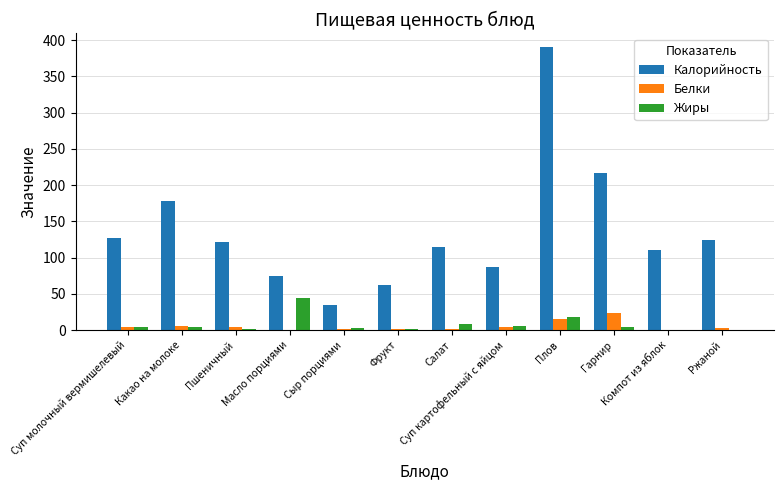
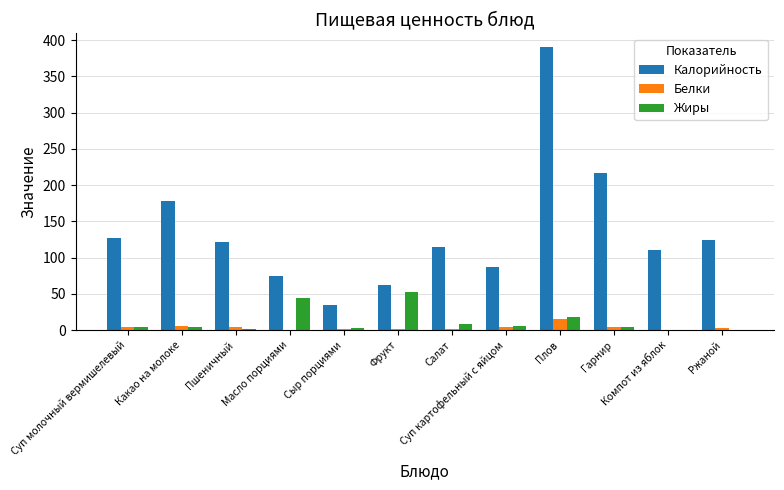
  {
    "Калорийность": {
      "Суп молочный вермишелевый": 130,
      "Какао на молоке": 180,
      "Пшеничный": 120,
      "Масло порциями": 80,
      "Сыр порциями": 40,
      "Фрукт": 60,
      "Салат": 120,
      "Суп картофельный с яйцом": 90,
      "Плов": 390,
      "Гарнир": 220,
      "Компот из яблок": 110,
      "Ржаной": 130
    },
    "Белки": {
      "Суп молочный вермишелевый": 10,
      "Какао на молоке": 10,
      "Пшеничный": 0,
      "Суп картофельный с яйцом": 10,
      "Плов": 20,
-     "Гарнир": 20
+     "Гарнир": 0
    },
    "Жиры": {
      "Суп молочный вермишелевый": 10,
      "Какао на молоке": 10,
      "Масло порциями": 40,
-     "Фрукт": 0,
+     "Фрукт": 50,
      "Салат": 10,
      "Суп картофельный с яйцом": 10,
      "Плов": 20,
      "Гарнир": 10
    }
  }
